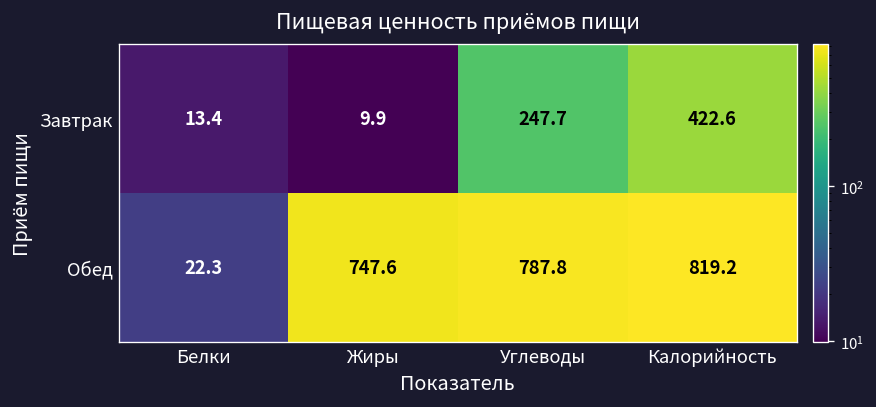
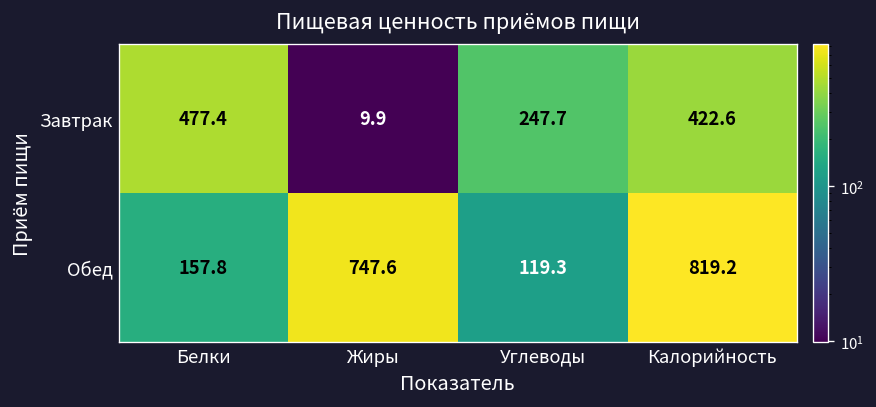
  {
    "Завтрак": {
-     "Белки": 13.4,
+     "Белки": 477.4,
      "Жиры": 9.9,
      "Углеводы": 247.7,
      "Калорийность": 422.6
    },
    "Обед": {
-     "Белки": 22.3,
+     "Белки": 157.8,
      "Жиры": 747.6,
-     "Углеводы": 787.8,
+     "Углеводы": 119.3,
      "Калорийность": 819.2
    }
  }
